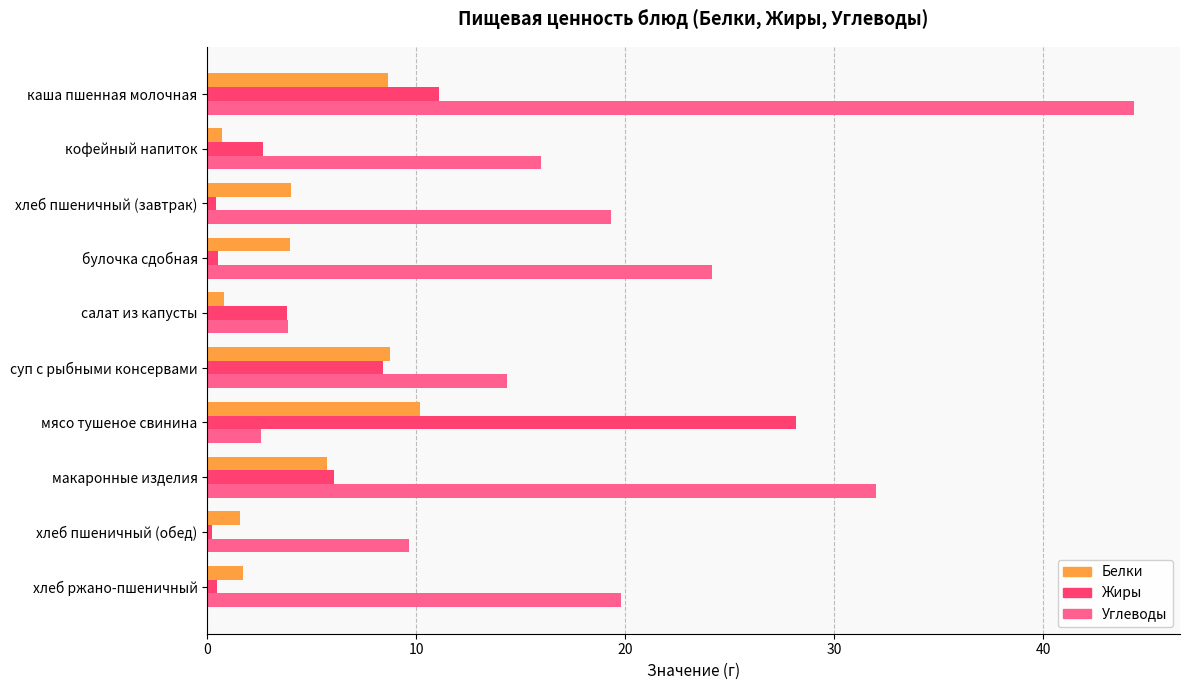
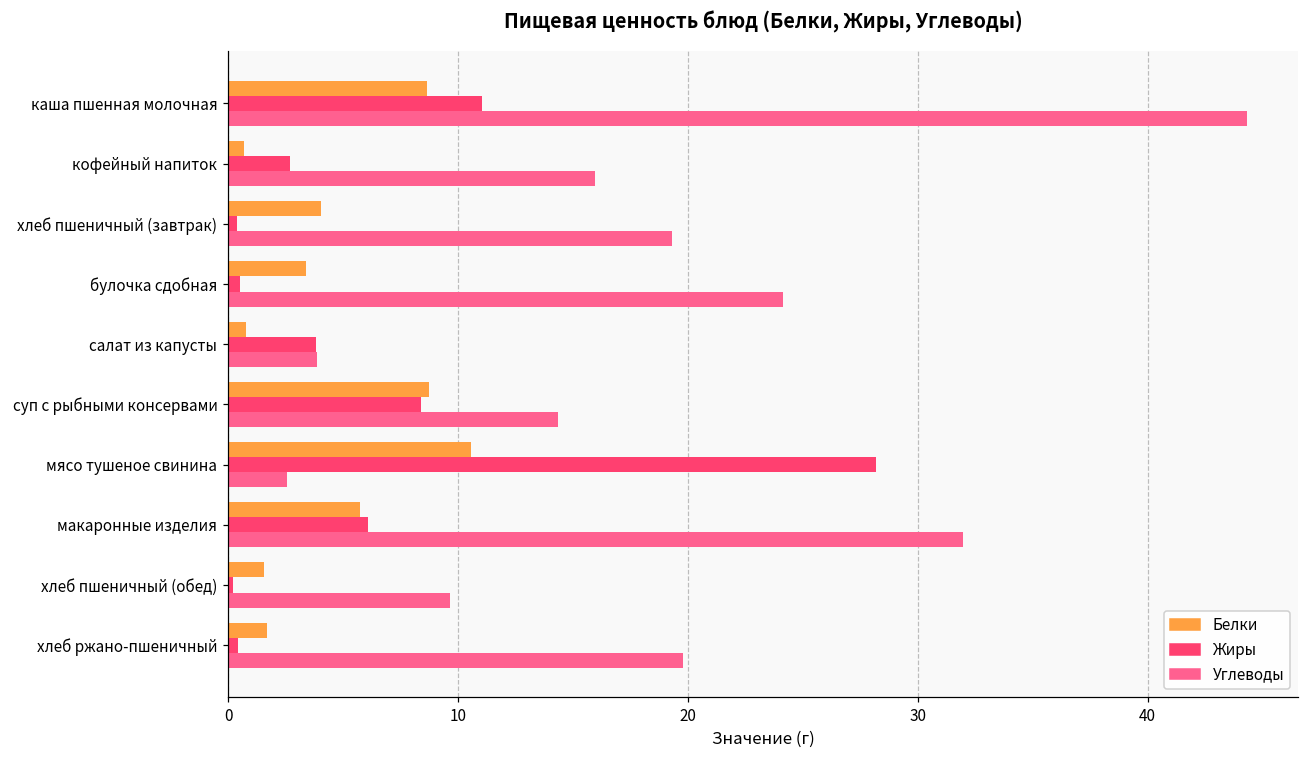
  {
    "Белки": {
      "каша пшенная молочная": 8.6,
      "кофейный напиток": 0.7,
      "хлеб пшеничный (завтрак)": 4.0,
-     "булочка сдобная": 4.0,
+     "булочка сдобная": 3.4,
      "салат из капусты": 0.8,
      "суп с рыбными консервами": 8.7,
-     "мясо тушеное свинина": 10.2,
+     "мясо тушеное свинина": 10.6,
      "макаронные изделия": 5.7,
      "хлеб пшеничный (обед)": 1.6,
      "хлеб ржано-пшеничный": 1.7
    }
  }
